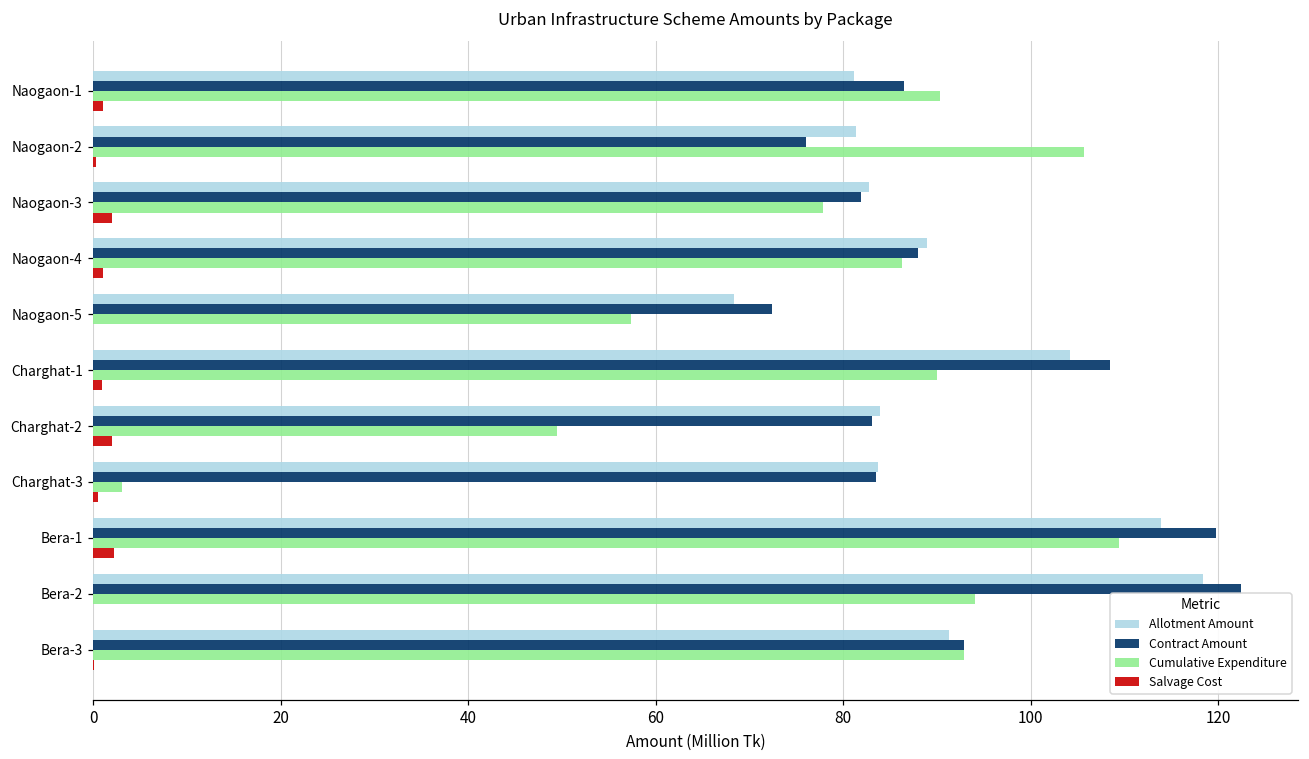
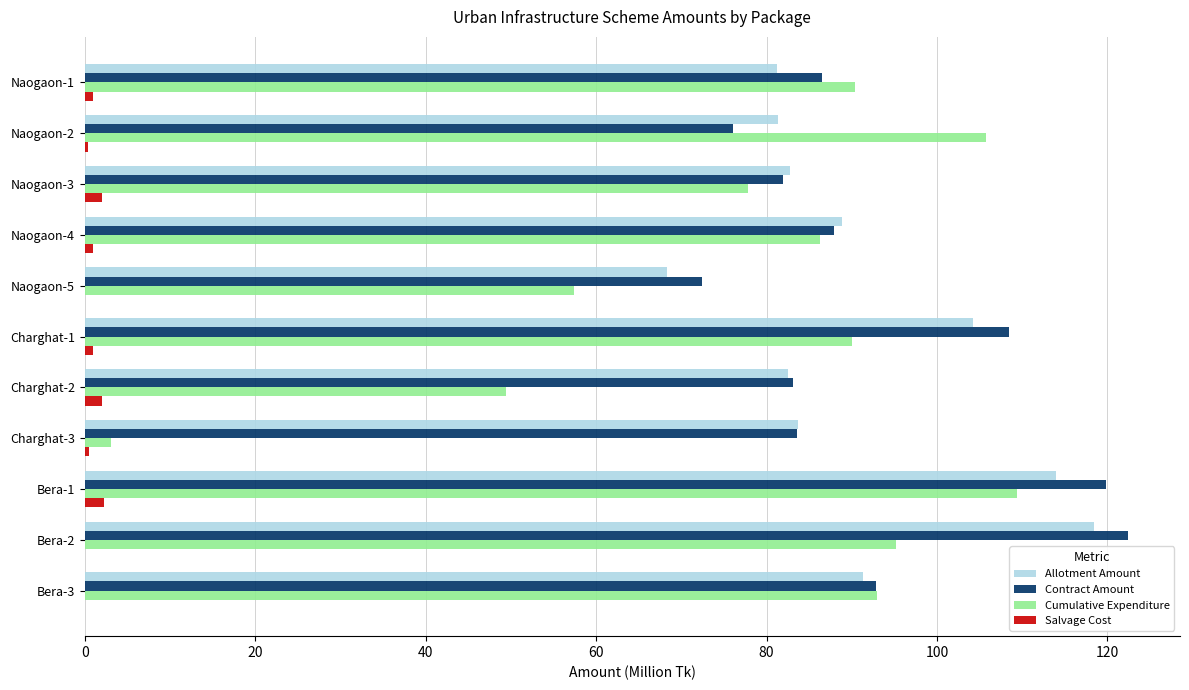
  {
    "Allotment Amount": {
      "Naogaon-1": 81,
      "Naogaon-2": 81,
      "Naogaon-3": 83,
      "Naogaon-4": 89,
      "Naogaon-5": 68,
      "Charghat-1": 104,
-     "Charghat-2": 84,
+     "Charghat-2": 83,
      "Charghat-3": 84,
      "Bera-1": 114,
      "Bera-2": 118,
      "Bera-3": 91
    },
    "Contract Amount": {
      "Naogaon-1": 87,
      "Naogaon-2": 76,
      "Naogaon-3": 82,
      "Naogaon-4": 88,
      "Naogaon-5": 72,
      "Charghat-1": 108,
      "Charghat-2": 83,
      "Charghat-3": 84,
      "Bera-1": 120,
      "Bera-2": 122,
      "Bera-3": 93
    },
    "Cumulative Expenditure": {
      "Naogaon-1": 90,
      "Naogaon-2": 106,
      "Naogaon-3": 78,
      "Naogaon-4": 86,
      "Naogaon-5": 57,
      "Charghat-1": 90,
      "Charghat-2": 49,
      "Charghat-3": 3,
      "Bera-1": 109,
-     "Bera-2": 94,
+     "Bera-2": 95,
      "Bera-3": 93
    },
    "Salvage Cost": {
      "Naogaon-1": 1,
      "Naogaon-2": 0,
      "Naogaon-3": 2,
      "Naogaon-4": 1,
      "Naogaon-5": 0,
      "Charghat-1": 1,
      "Charghat-2": 2,
      "Charghat-3": 0,
      "Bera-1": 2,
      "Bera-2": 0
    }
  }
